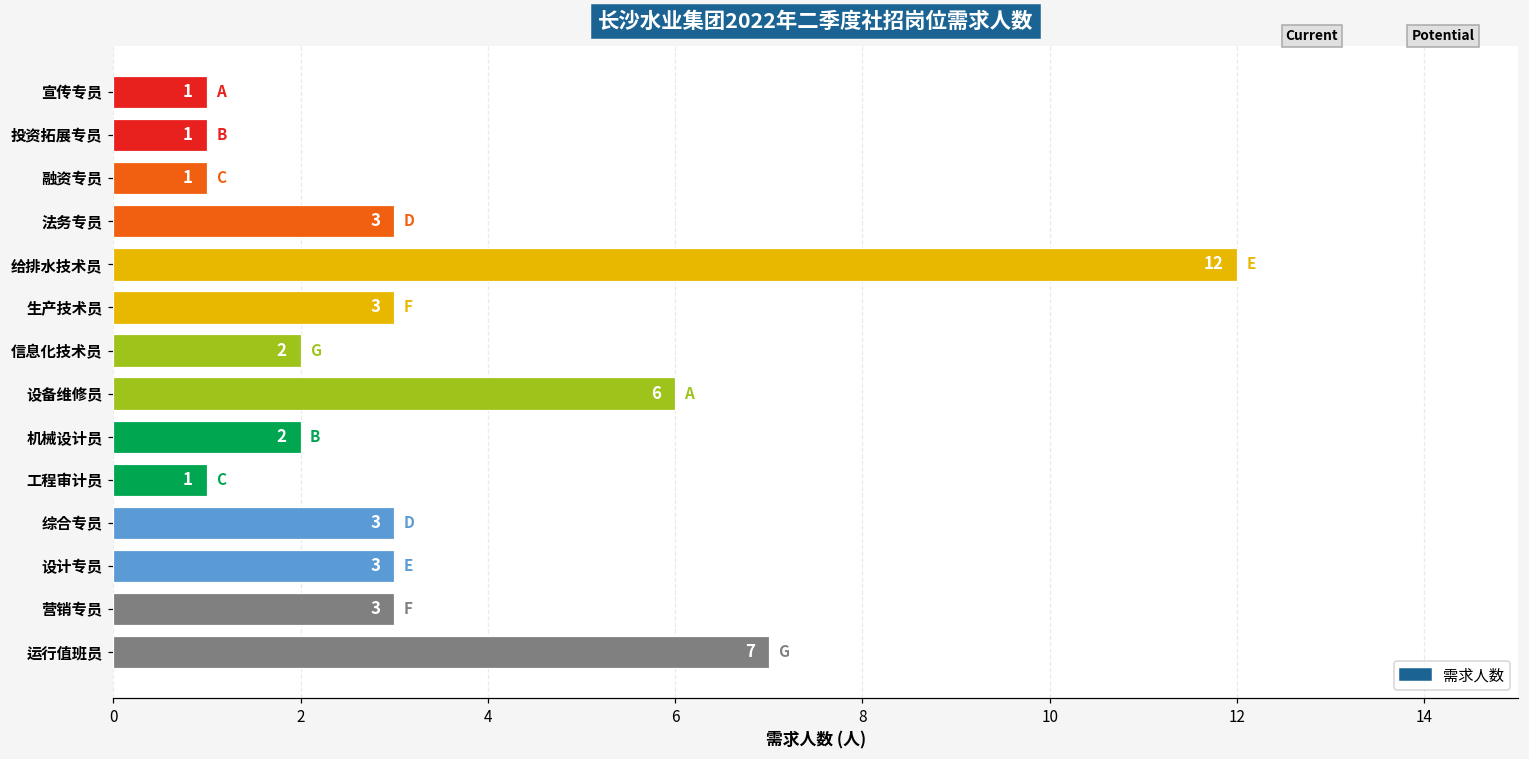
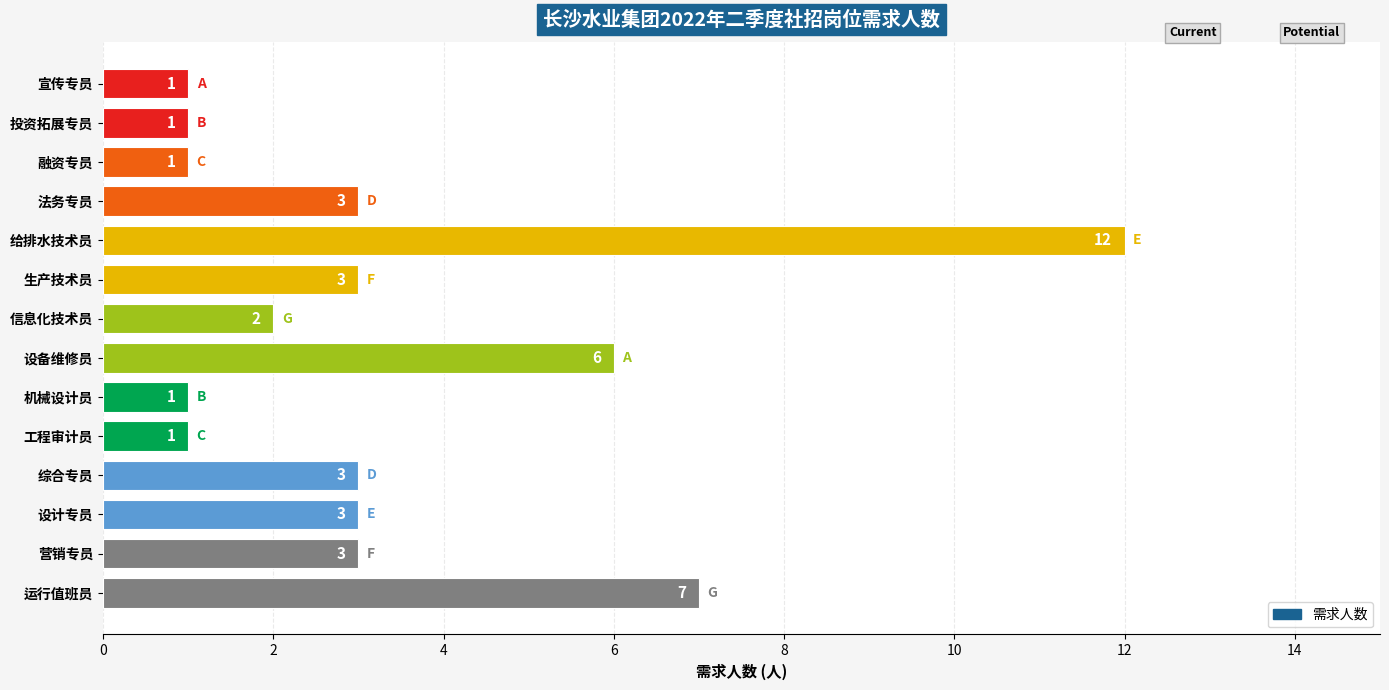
  {
    "宣传专员": 1,
    "投资拓展专员": 1,
    "融资专员": 1,
    "法务专员": 3,
    "给排水技术员": 12,
    "生产技术员": 3,
    "信息化技术员": 2,
    "设备维修员": 6,
-   "机械设计员": 2,
+   "机械设计员": 1,
    "工程审计员": 1,
    "综合专员": 3,
    "设计专员": 3,
    "营销专员": 3,
    "运行值班员": 7
  }
